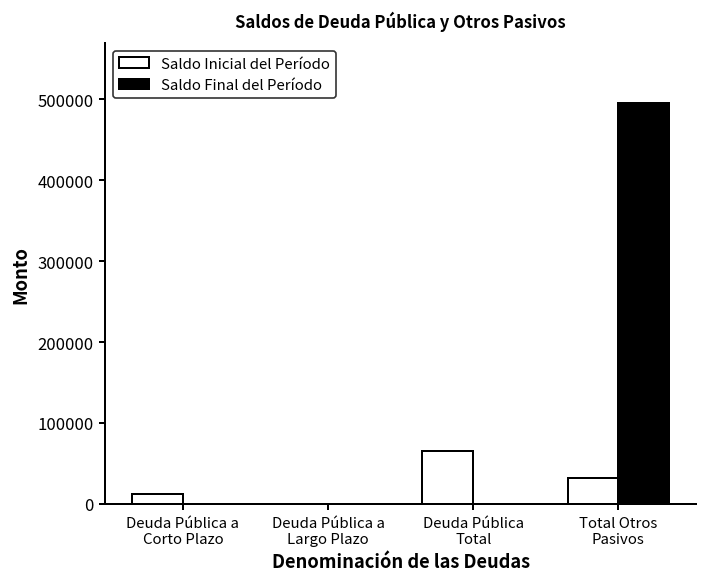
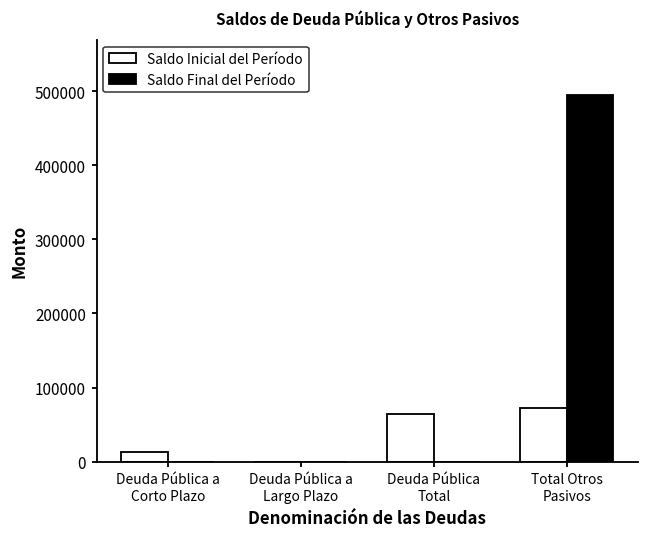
  {
    "Saldo Inicial del Período": {
      "Deuda Pública a Corto Plazo": 10000,
      "Deuda Pública a Largo Plazo": 0,
      "Deuda Pública Total": 60000,
-     "Total Otros Pasivos": 30000
+     "Total Otros Pasivos": 70000
    },
    "Saldo Final del Período": {
      "Deuda Pública a Corto Plazo": 0,
      "Deuda Pública a Largo Plazo": 0,
      "Deuda Pública Total": 0,
      "Total Otros Pasivos": 500000
    }
  }
